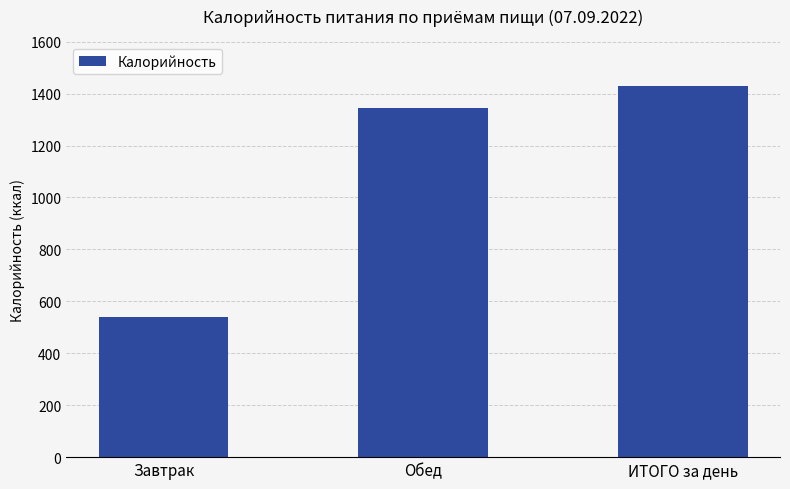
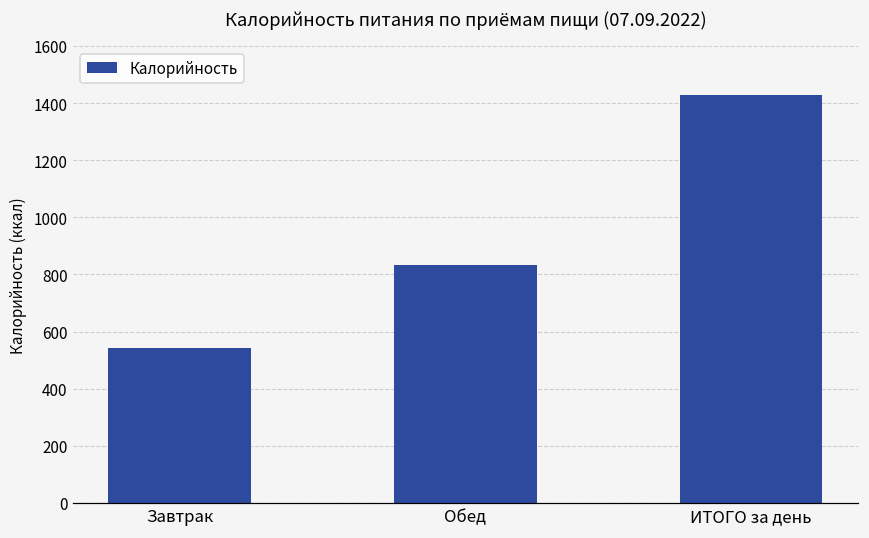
  {
    "Завтрак": 540,
-   "Обед": 1340,
+   "Обед": 830,
    "ИТОГО за день": 1430
  }
